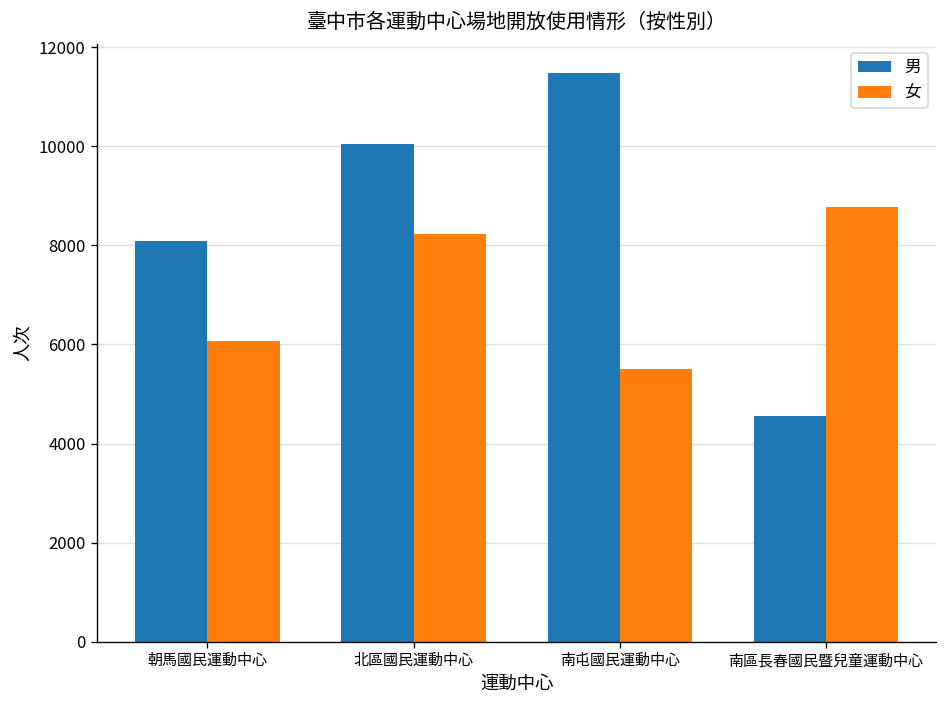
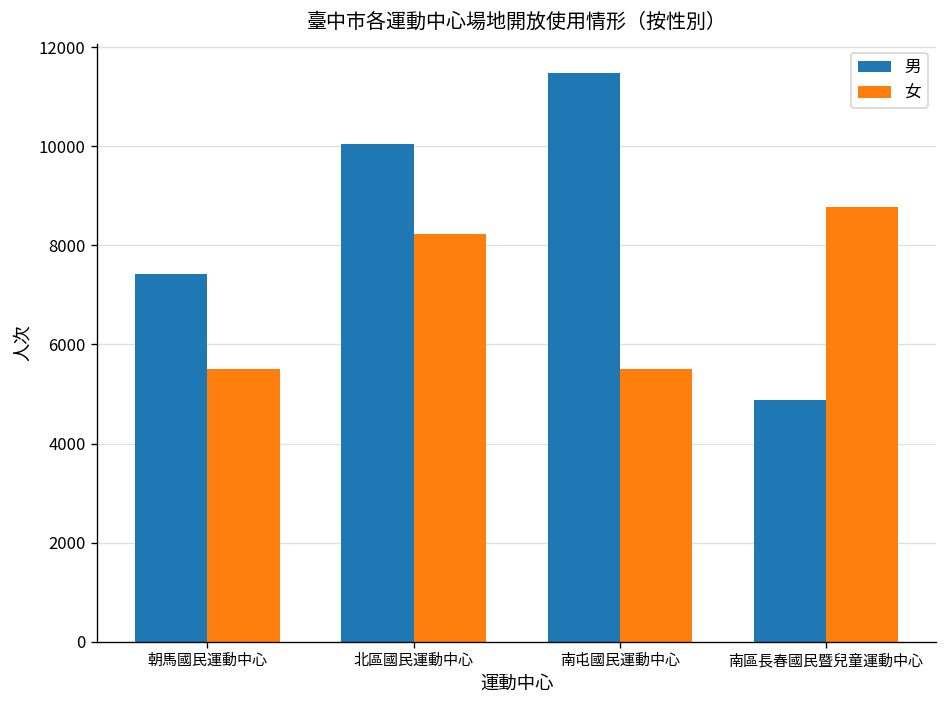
  {
    "男": {
-     "朝馬國民運動中心": 8100,
+     "朝馬國民運動中心": 7400,
      "北區國民運動中心": 10100,
      "南屯國民運動中心": 11500,
-     "南區長春國民暨兒童運動中心": 4600
+     "南區長春國民暨兒童運動中心": 4900
    },
    "女": {
-     "朝馬國民運動中心": 6100,
+     "朝馬國民運動中心": 5500,
      "北區國民運動中心": 8200,
      "南屯國民運動中心": 5500,
      "南區長春國民暨兒童運動中心": 8800
    }
  }
